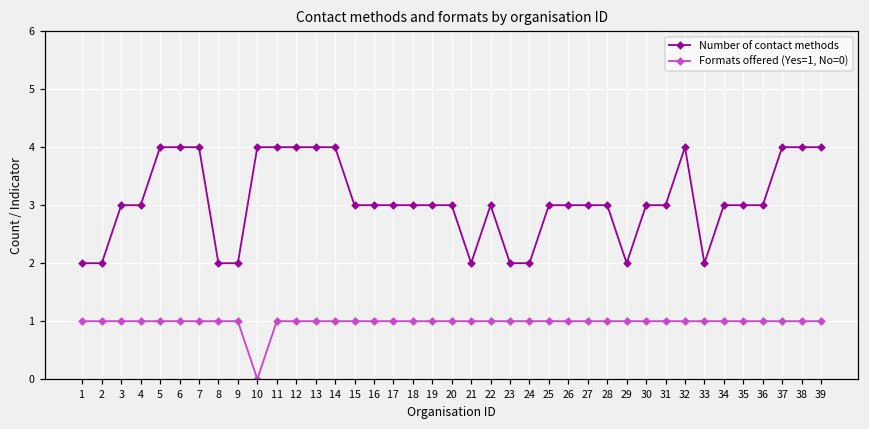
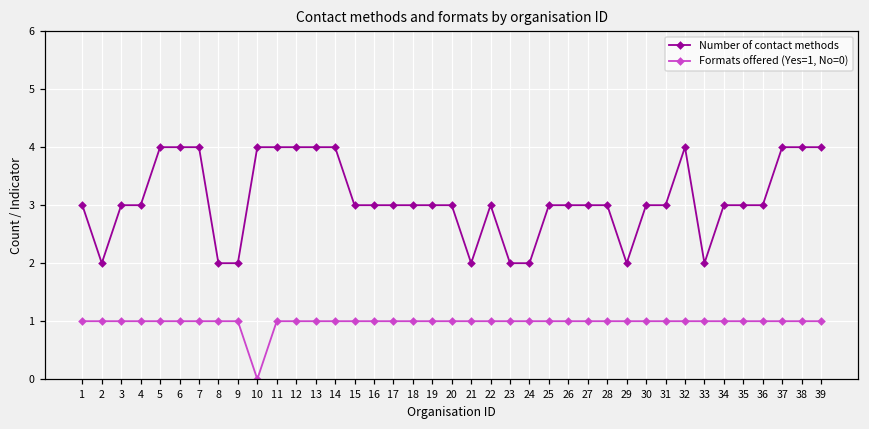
  {
    "Number of contact methods": {
-     "1": 2,
+     "1": 3,
      "2": 2,
      "3": 3,
      "4": 3,
      "5": 4,
      "6": 4,
      "7": 4,
      "8": 2,
      "9": 2,
      "10": 4,
      "11": 4,
      "12": 4,
      "13": 4,
      "14": 4,
      "15": 3,
      "16": 3,
      "17": 3,
      "18": 3,
      "19": 3,
      "20": 3,
      "21": 2,
      "22": 3,
      "23": 2,
      "24": 2,
      "25": 3,
      "26": 3,
      "27": 3,
      "28": 3,
      "29": 2,
      "30": 3,
      "31": 3,
      "32": 4,
      "33": 2,
      "34": 3,
      "35": 3,
      "36": 3,
      "37": 4,
      "38": 4,
      "39": 4
    },
    "Formats offered (Yes=1, No=0)": {
      "1": 1,
      "2": 1,
      "3": 1,
      "4": 1,
      "5": 1,
      "6": 1,
      "7": 1,
      "8": 1,
      "9": 1,
      "10": 0,
      "11": 1,
      "12": 1,
      "13": 1,
      "14": 1,
      "15": 1,
      "16": 1,
      "17": 1,
      "18": 1,
      "19": 1,
      "20": 1,
      "21": 1,
      "22": 1,
      "23": 1,
      "24": 1,
      "25": 1,
      "26": 1,
      "27": 1,
      "28": 1,
      "29": 1,
      "30": 1,
      "31": 1,
      "32": 1,
      "33": 1,
      "34": 1,
      "35": 1,
      "36": 1,
      "37": 1,
      "38": 1,
      "39": 1
    }
  }
